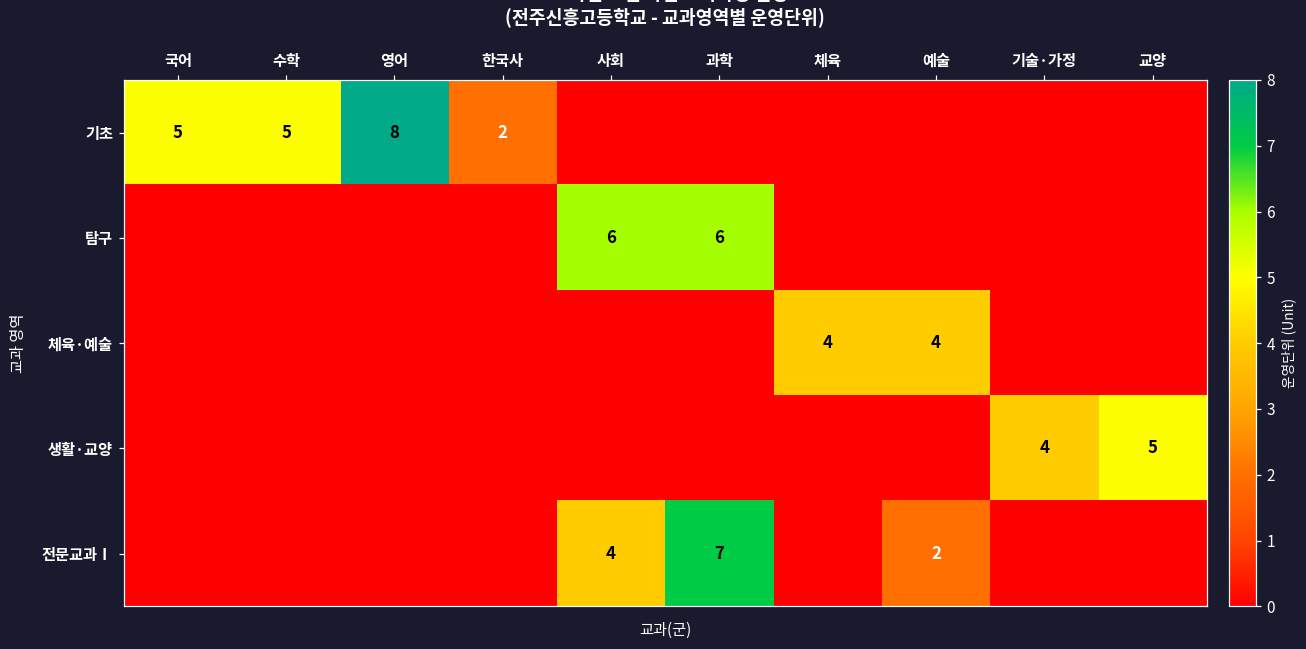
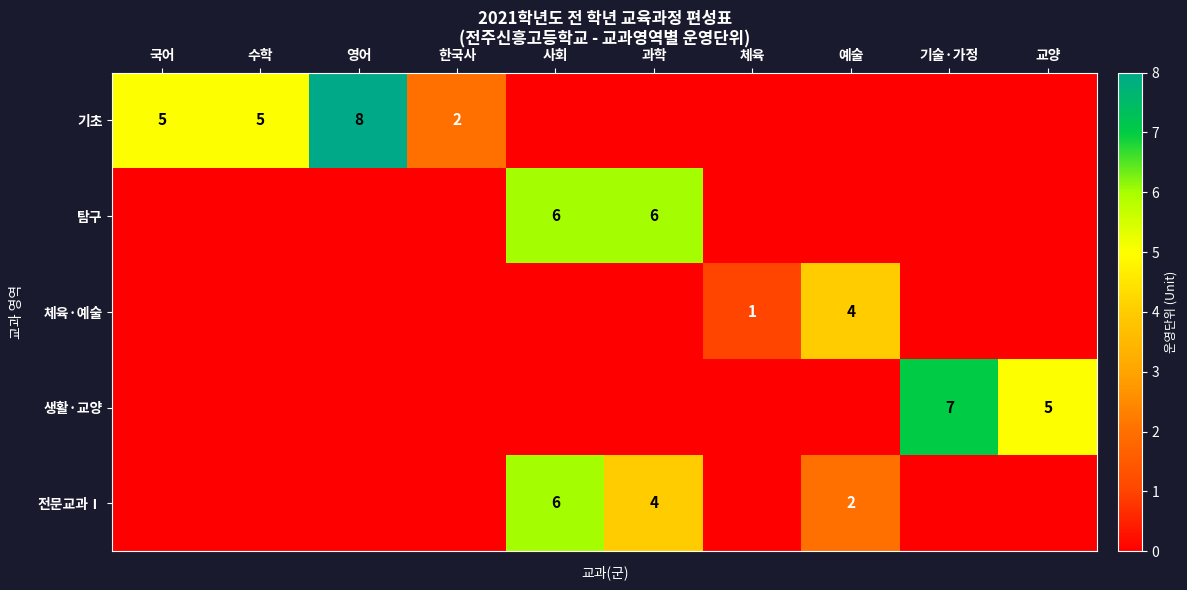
  {
    "기초": {
      "국어": 5,
      "수학": 5,
      "영어": 8,
      "한국사": 2
    },
    "탐구": {
      "사회": 6,
      "과학": 6
    },
    "체육·예술": {
-     "체육": 4,
+     "체육": 1,
      "예술": 4
    },
    "생활·교양": {
-     "기술·가정": 4,
+     "기술·가정": 7,
      "교양": 5
    },
    "전문교과Ⅰ": {
-     "사회": 4,
-     "과학": 7,
+     "사회": 6,
+     "과학": 4,
      "예술": 2
    }
  }
